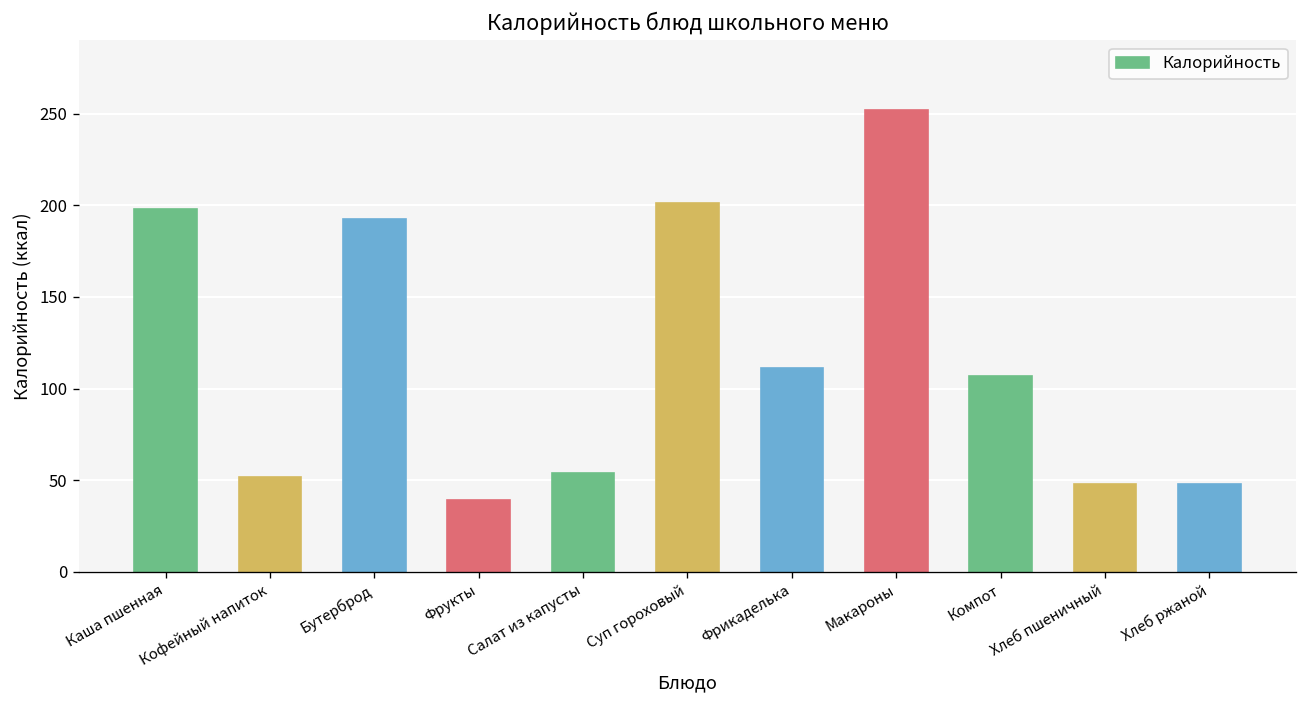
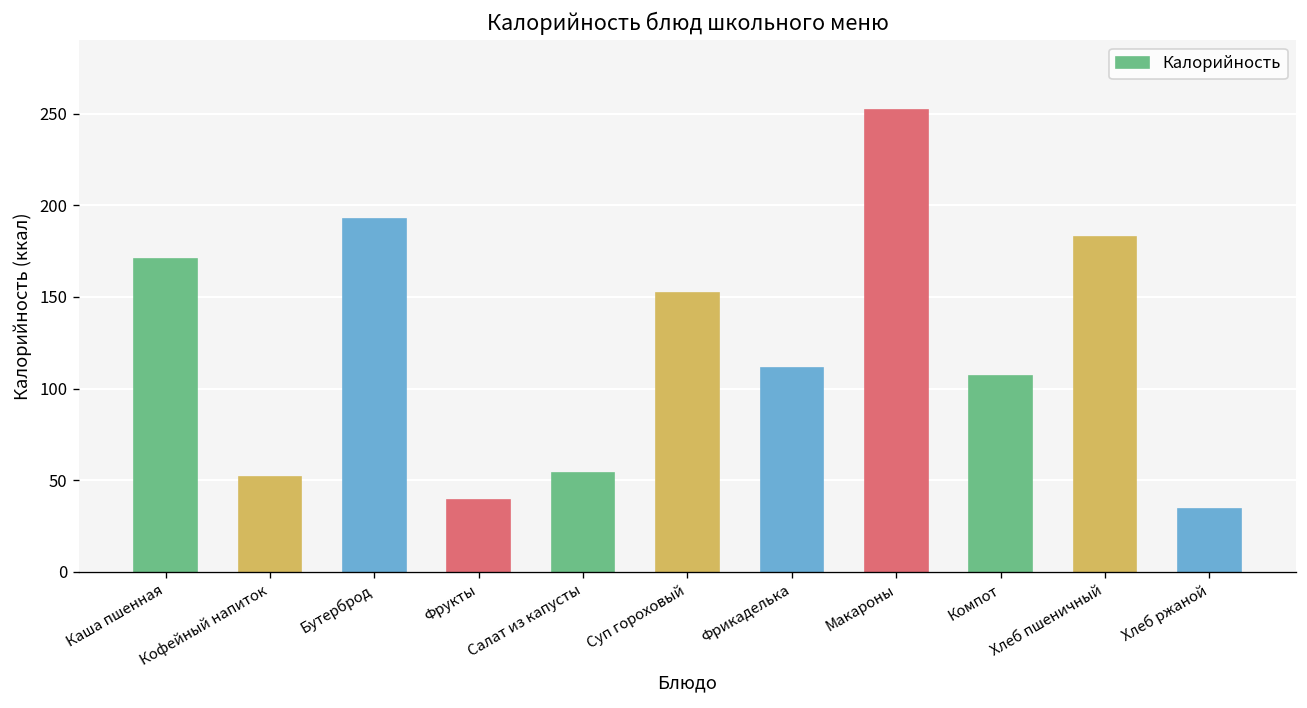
  {
-   "Каша пшенная": 198,
+   "Каша пшенная": 171,
    "Кофейный напиток": 52,
    "Бутерброд": 192,
    "Фрукты": 39,
    "Салат из капусты": 54,
-   "Суп гороховый": 202,
+   "Суп гороховый": 152,
    "Фрикаделька": 111,
    "Макароны": 252,
    "Компот": 107,
-   "Хлеб пшеничный": 48,
-   "Хлеб ржаной": 48
+   "Хлеб пшеничный": 183,
+   "Хлеб ржаной": 34
  }
